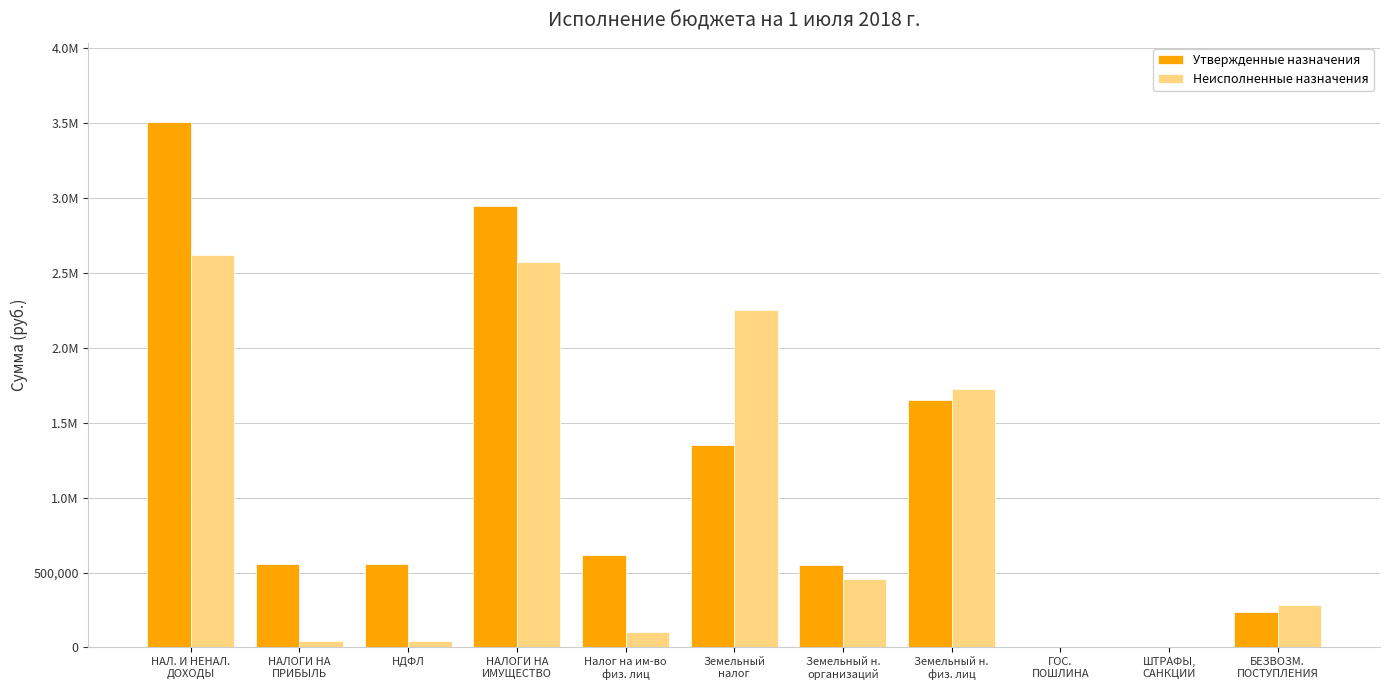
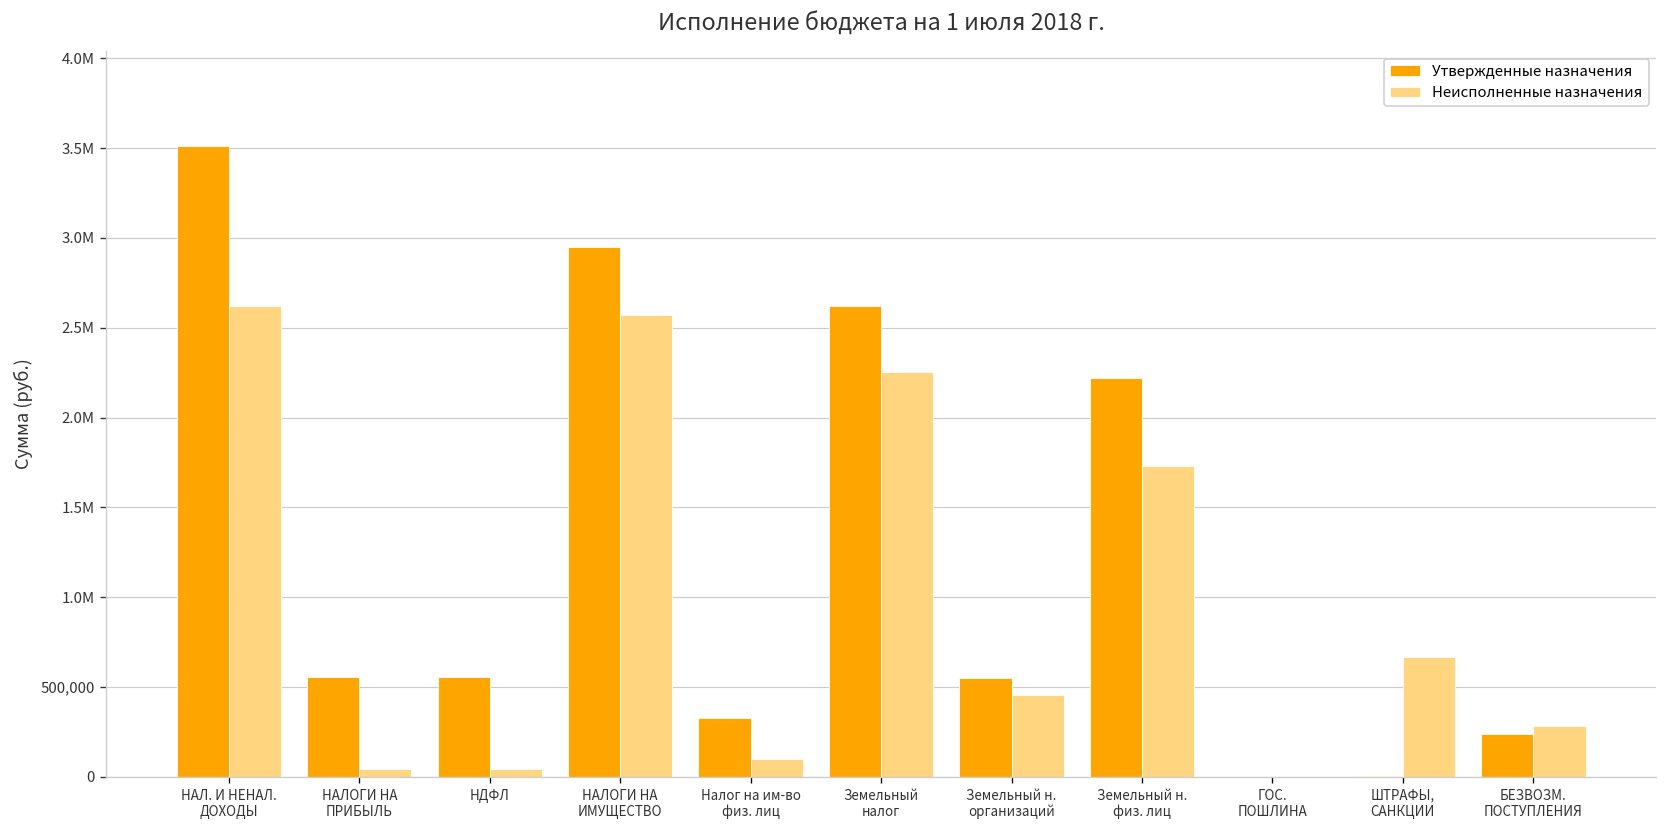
  {
    "Утвержденные назначения": {
      "НАЛ. И НЕНАЛ. ДОХОДЫ": "3,510,000",
      "НАЛОГИ НА ПРИБЫЛЬ": "560,000",
      "НДФЛ": "560,000",
      "НАЛОГИ НА ИМУЩЕСТВО": "2,950,000",
-     "Налог на им-во физ. лиц": "620,000",
-     "Земельный налог": "1,350,000",
+     "Налог на им-во физ. лиц": "330,000",
+     "Земельный налог": "2,620,000",
      "Земельный н. организаций": "550,000",
-     "Земельный н. физ. лиц": "1,650,000",
+     "Земельный н. физ. лиц": "2,220,000",
      "БЕЗВОЗМ. ПОСТУПЛЕНИЯ": "240,000"
    },
    "Неисполненные назначения": {
      "НАЛ. И НЕНАЛ. ДОХОДЫ": "2,620,000",
      "НАЛОГИ НА ПРИБЫЛЬ": "50,000",
      "НДФЛ": "50,000",
      "НАЛОГИ НА ИМУЩЕСТВО": "2,570,000",
      "Налог на им-во физ. лиц": "100,000",
      "Земельный налог": "2,260,000",
      "Земельный н. организаций": "460,000",
      "Земельный н. физ. лиц": "1,730,000",
-     "ШТРАФЫ, САНКЦИИ": "0",
+     "ШТРАФЫ, САНКЦИИ": "670,000",
      "БЕЗВОЗМ. ПОСТУПЛЕНИЯ": "280,000"
    }
  }
